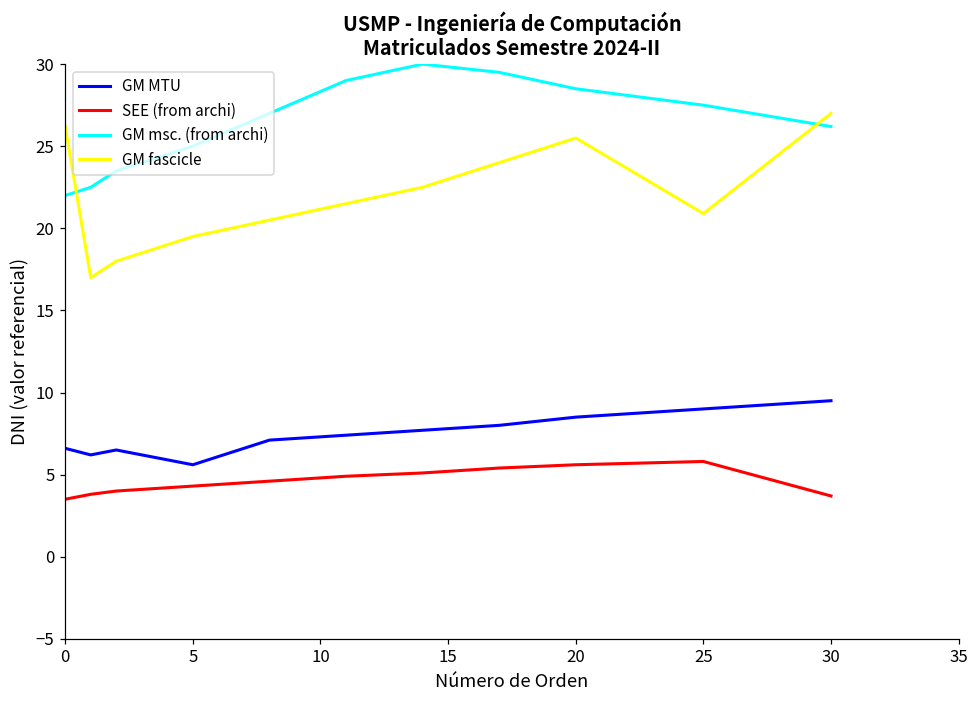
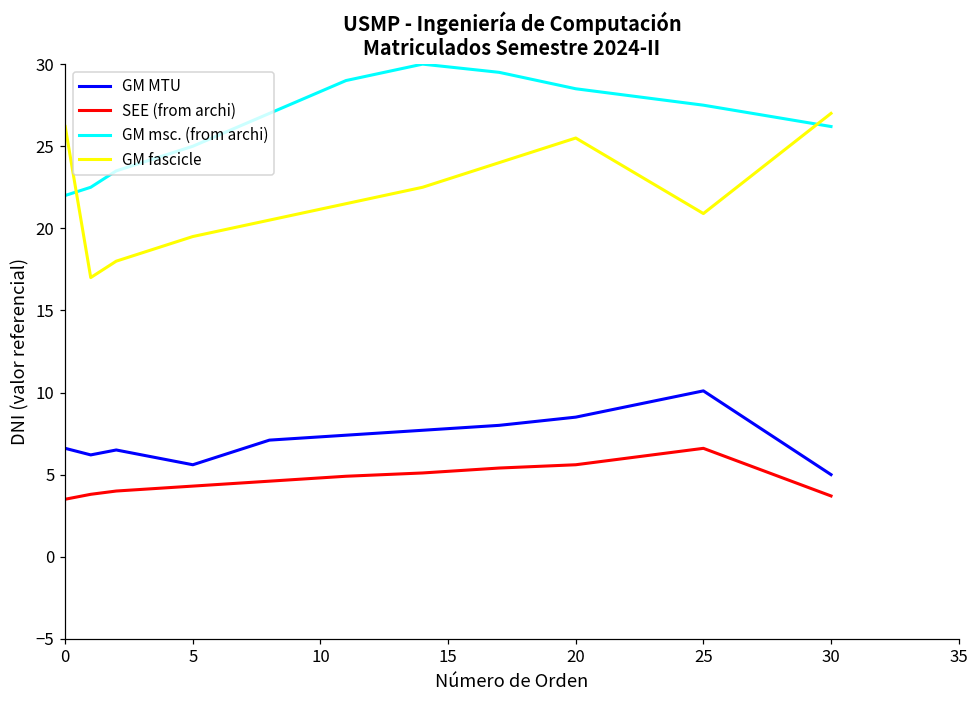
  {
    "GM MTU": {
      "0": 6.6,
      "5": 5.6,
      "20": 8.5,
-     "25": 9.0,
-     "30": 9.5
+     "25": 10.1,
+     "30": 5.0
    },
    "SEE (from archi)": {
      "0": 3.5,
      "5": 4.3,
      "20": 5.6,
-     "25": 5.8,
+     "25": 6.6,
      "30": 3.7
    },
    "GM msc. (from archi)": {
      "0": 22.0,
      "20": 28.5,
      "25": 27.5,
      "30": 26.2
    },
    "GM fascicle": {
      "0": 26.2,
      "5": 19.5,
      "20": 25.5,
      "25": 20.9,
      "30": 27.0
    }
  }
